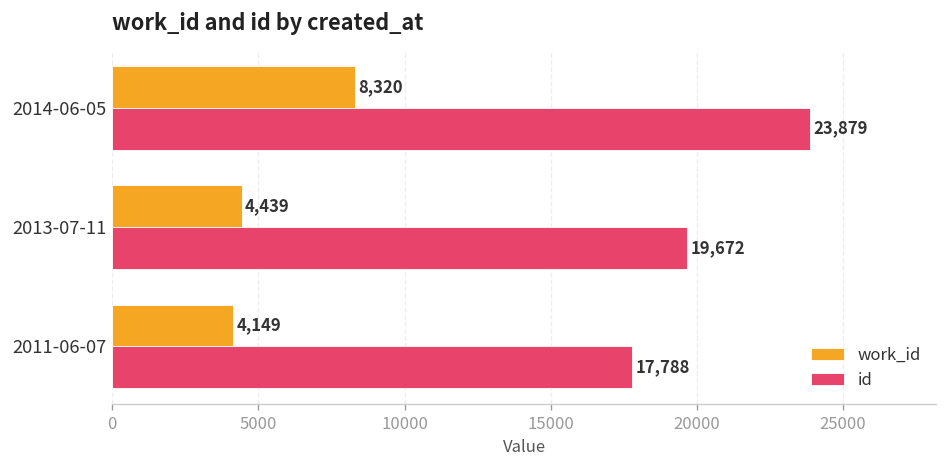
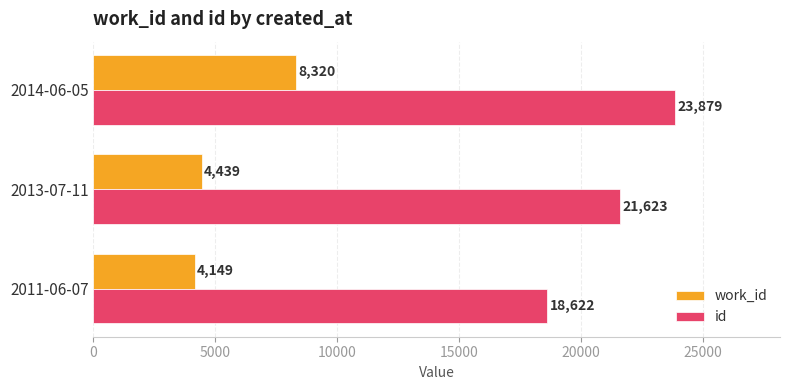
  {
    "work_id": {
      "2014-06-05": "8,320",
      "2013-07-11": "4,439",
      "2011-06-07": "4,149"
    },
    "id": {
      "2014-06-05": "23,879",
-     "2013-07-11": "19,672",
-     "2011-06-07": "17,788"
+     "2013-07-11": "21,623",
+     "2011-06-07": "18,622"
    }
  }
